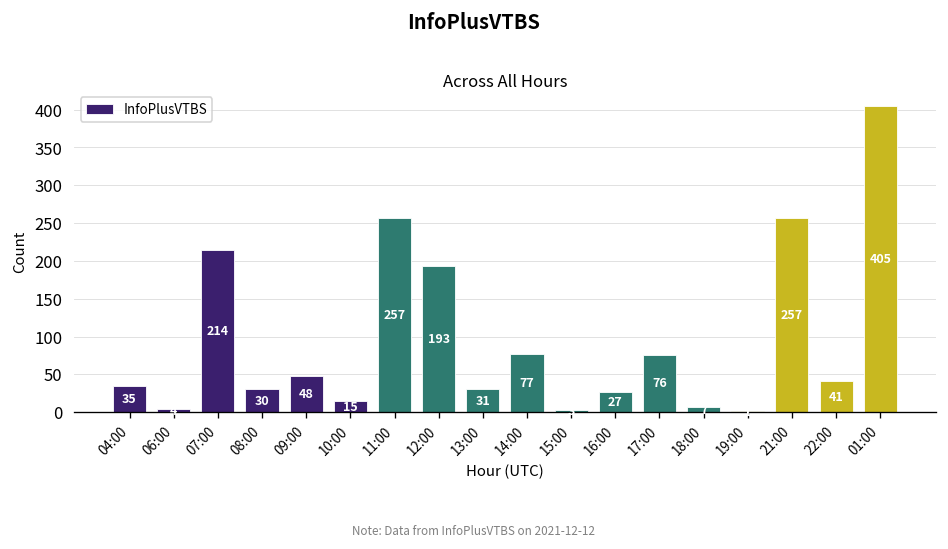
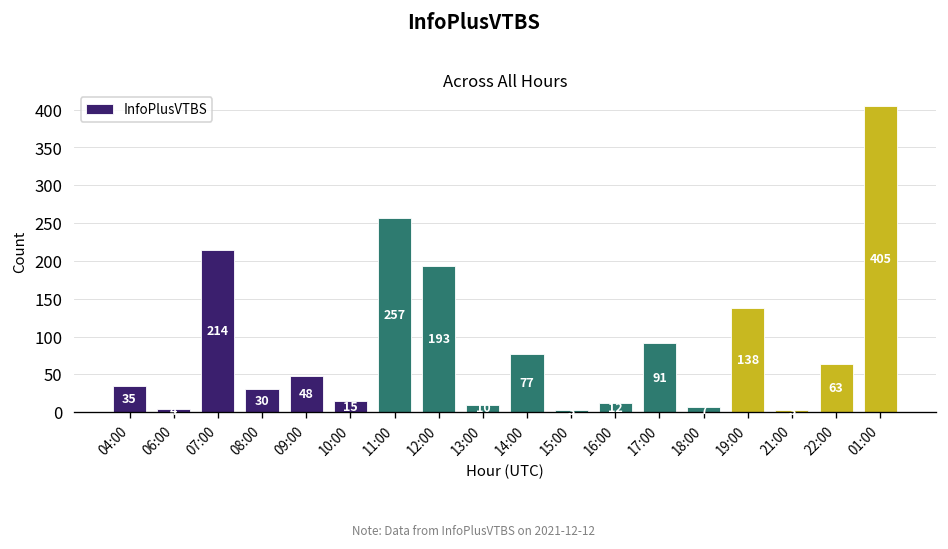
  {
    "04:00": 35,
    "07:00": 214,
    "08:00": 30,
    "09:00": 48,
    "10:00": 15,
    "11:00": 257,
    "12:00": 193,
-   "13:00": 30,
+   "13:00": 10,
    "14:00": 77,
-   "16:00": 27,
-   "17:00": 76,
-   "19:00": 0,
-   "21:00": 260,
-   "22:00": 41,
+   "16:00": 12,
+   "17:00": 91,
+   "19:00": 140,
+   "21:00": 0,
+   "22:00": 63,
    "01:00": 405
  }
